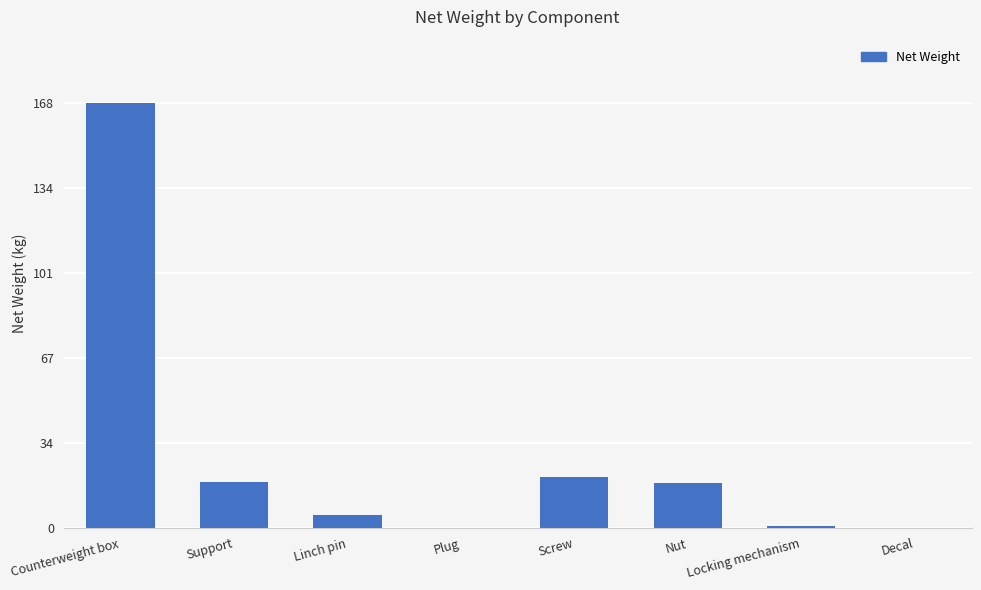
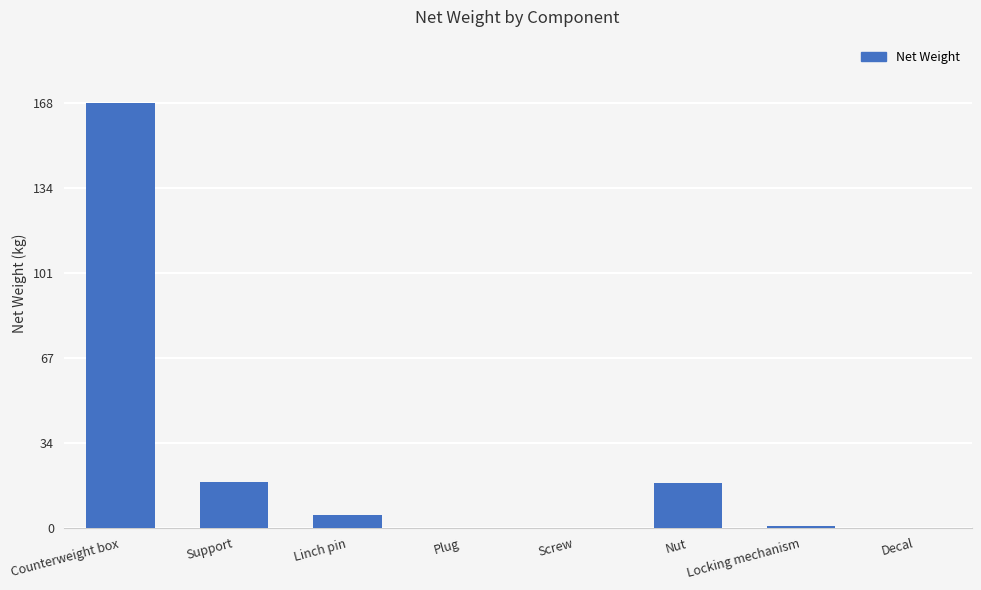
  {
    "Counterweight box": 168,
    "Support": 18,
    "Linch pin": 5,
-   "Screw": 20,
+   "Screw": 0,
    "Nut": 18,
    "Decal": 0
  }
